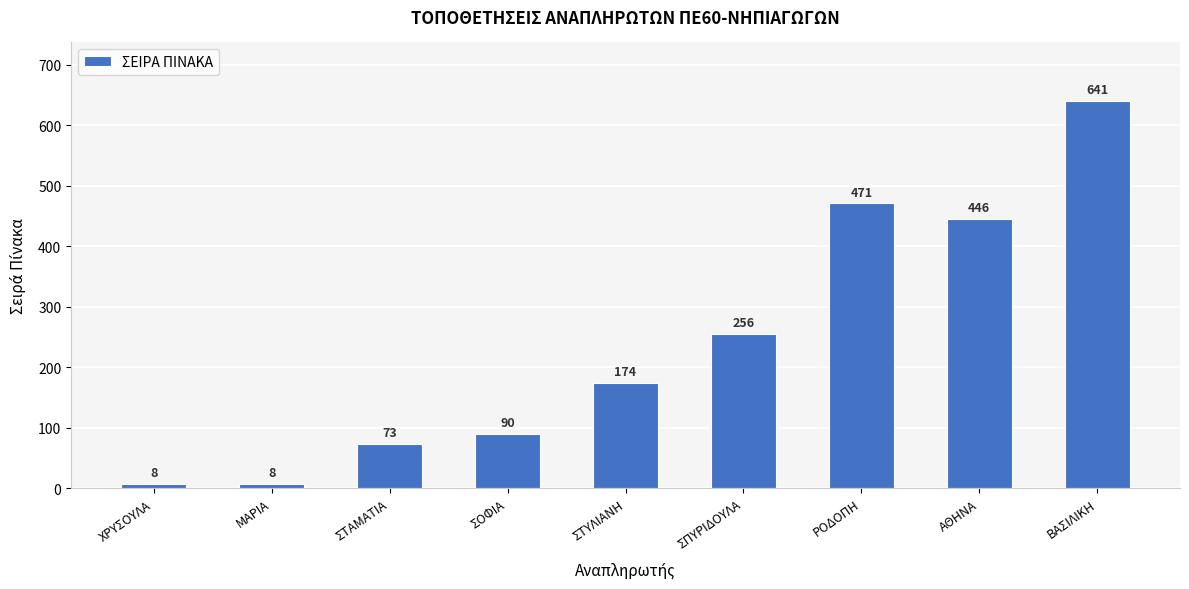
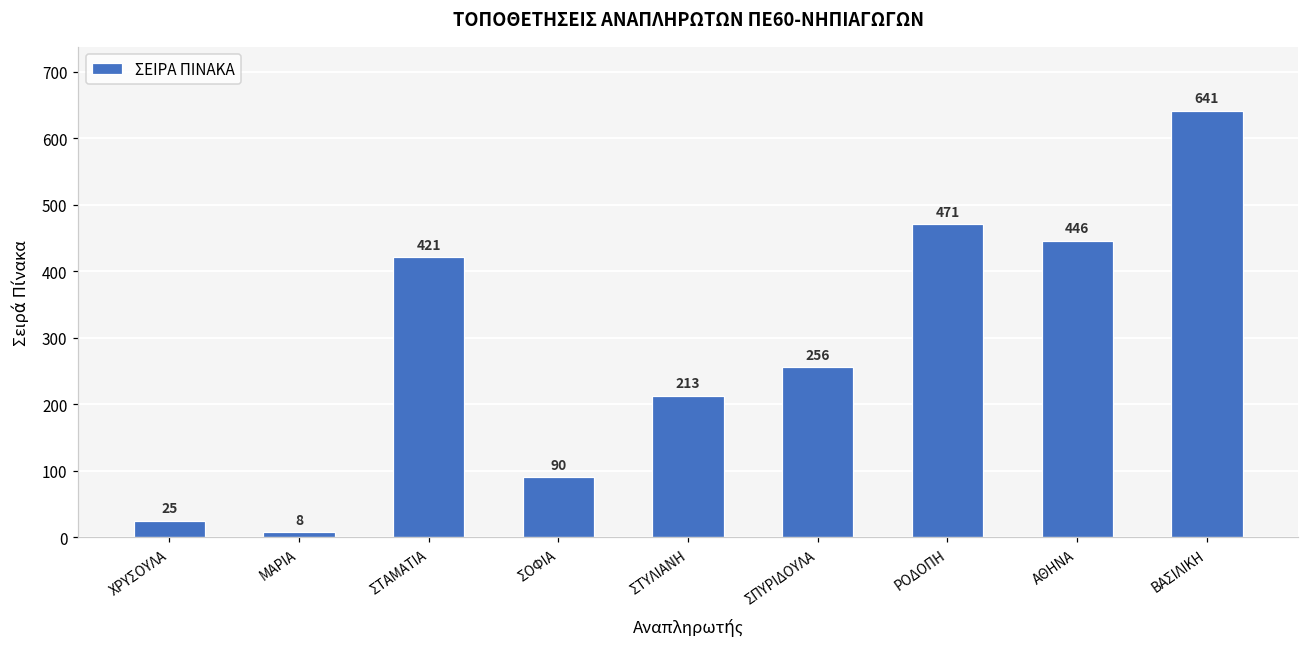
  {
-   "ΧΡΥΣΟΥΛΑ": 8,
+   "ΧΡΥΣΟΥΛΑ": 25,
    "ΜΑΡΙΑ": 8,
-   "ΣΤΑΜΑΤΙΑ": 73,
+   "ΣΤΑΜΑΤΙΑ": 421,
    "ΣΟΦΙΑ": 90,
-   "ΣΤΥΛΙΑΝΗ": 174,
+   "ΣΤΥΛΙΑΝΗ": 213,
    "ΣΠΥΡΙΔΟΥΛΑ": 256,
    "ΡΟΔΟΠΗ": 471,
    "ΑΘΗΝΑ": 446,
    "ΒΑΣΙΛΙΚΗ": 641
  }
